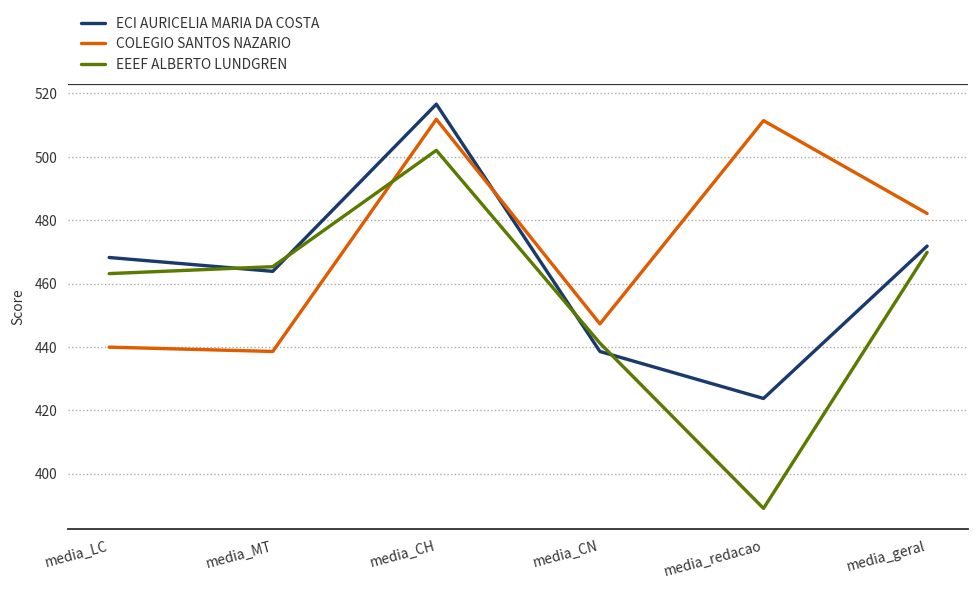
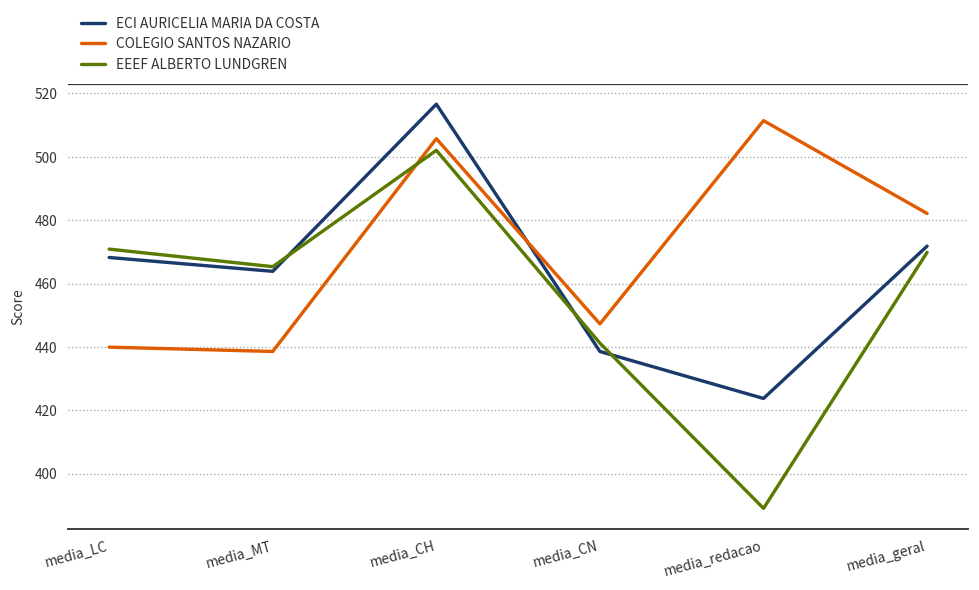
  {
    "ECI AURICELIA MARIA DA COSTA": {
      "media_LC": 468,
      "media_MT": 464,
      "media_CH": 517,
      "media_CN": 439,
      "media_redacao": 424,
      "media_geral": 472
    },
    "COLEGIO SANTOS NAZARIO": {
      "media_LC": 440,
      "media_MT": 439,
-     "media_CH": 512,
+     "media_CH": 506,
      "media_CN": 447,
      "media_redacao": 511,
      "media_geral": 482
    },
    "EEEF ALBERTO LUNDGREN": {
-     "media_LC": 463,
+     "media_LC": 471,
      "media_MT": 465,
      "media_CH": 502,
      "media_CN": 441,
      "media_redacao": 389,
      "media_geral": 470
    }
  }
